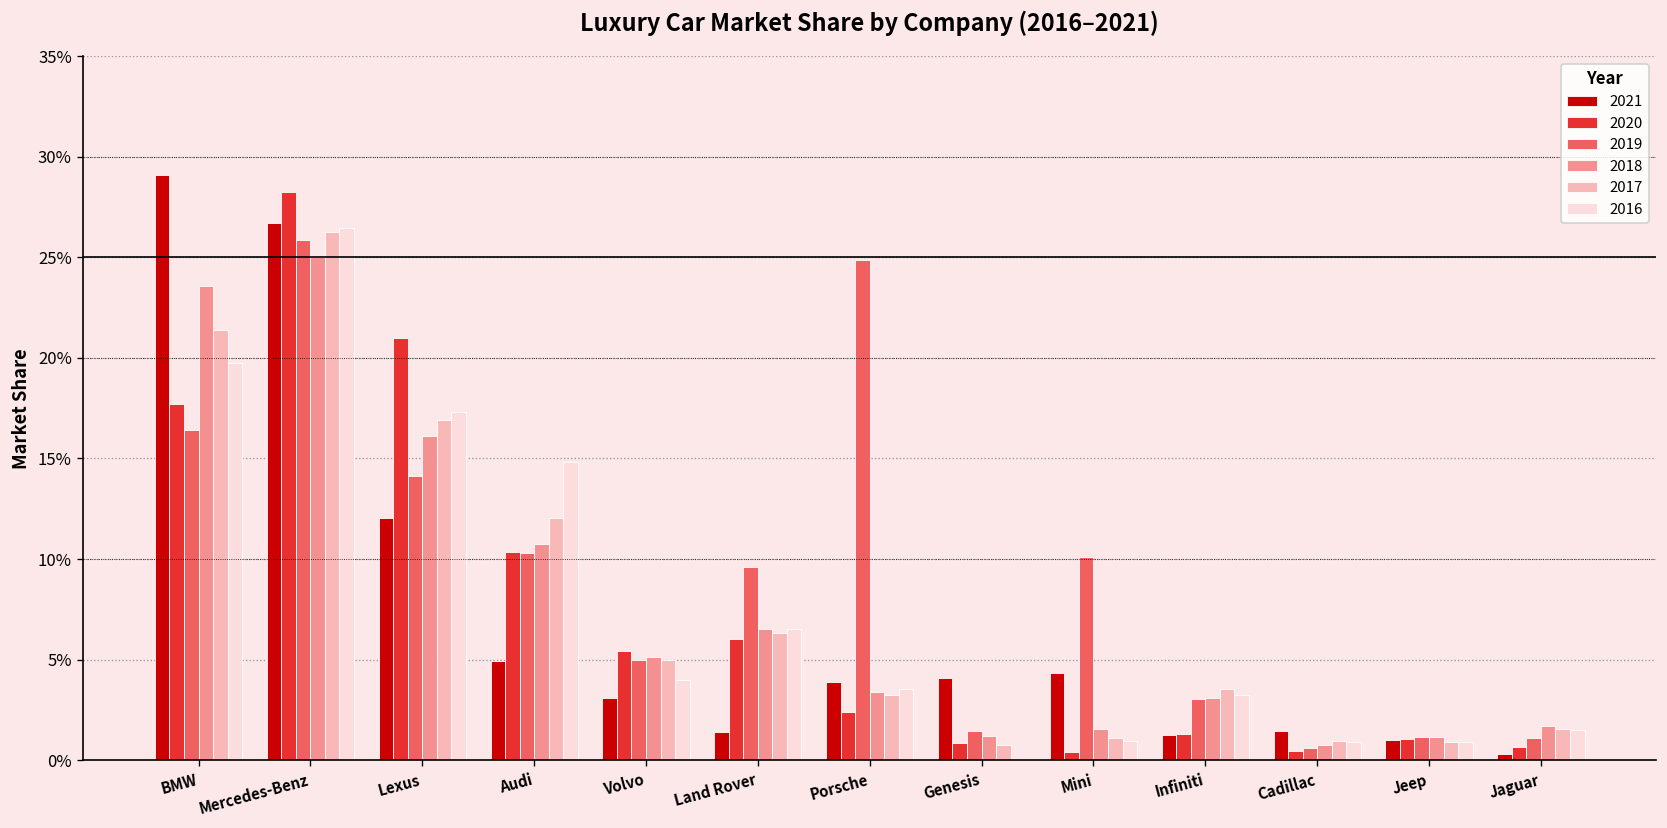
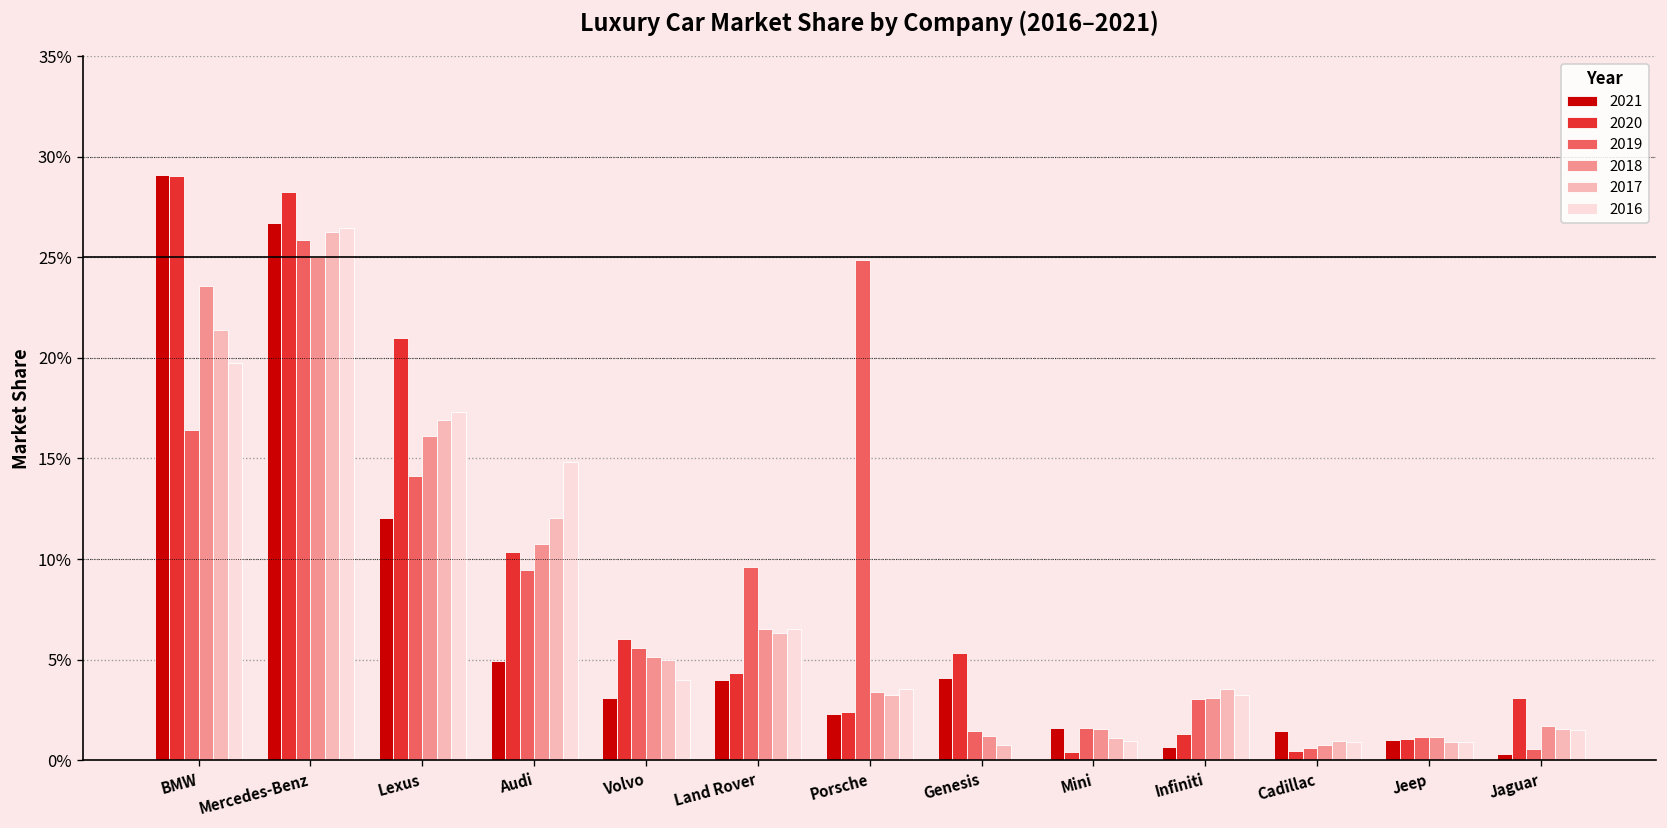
  {
    "2021": {
      "BMW": "29.1%",
      "Mercedes-Benz": "26.7%",
      "Lexus": "12.0%",
      "Audi": "4.9%",
      "Volvo": "3.1%",
-     "Land Rover": "1.4%",
-     "Porsche": "3.9%",
+     "Land Rover": "4.0%",
+     "Porsche": "2.3%",
      "Genesis": "4.1%",
-     "Mini": "4.4%",
-     "Infiniti": "1.3%",
+     "Mini": "1.6%",
+     "Infiniti": "0.6%",
      "Cadillac": "1.5%",
      "Jeep": "1.0%",
      "Jaguar": "0.3%"
    },
    "2020": {
-     "BMW": "17.7%",
+     "BMW": "29.0%",
      "Mercedes-Benz": "28.2%",
      "Lexus": "21.0%",
      "Audi": "10.4%",
-     "Volvo": "5.5%",
-     "Land Rover": "6.0%",
+     "Volvo": "6.0%",
+     "Land Rover": "4.4%",
      "Porsche": "2.4%",
-     "Genesis": "0.9%",
+     "Genesis": "5.3%",
      "Mini": "0.4%",
      "Infiniti": "1.3%",
      "Cadillac": "0.4%",
      "Jeep": "1.1%",
-     "Jaguar": "0.7%"
+     "Jaguar": "3.1%"
    },
    "2019": {
      "BMW": "16.4%",
      "Mercedes-Benz": "25.9%",
      "Lexus": "14.1%",
-     "Audi": "10.3%",
-     "Volvo": "5.0%",
+     "Audi": "9.5%",
+     "Volvo": "5.6%",
      "Land Rover": "9.6%",
      "Porsche": "24.9%",
      "Genesis": "1.4%",
-     "Mini": "10.1%",
+     "Mini": "1.6%",
      "Infiniti": "3.1%",
      "Cadillac": "0.6%",
      "Jeep": "1.2%",
-     "Jaguar": "1.1%"
+     "Jaguar": "0.6%"
    }
  }
